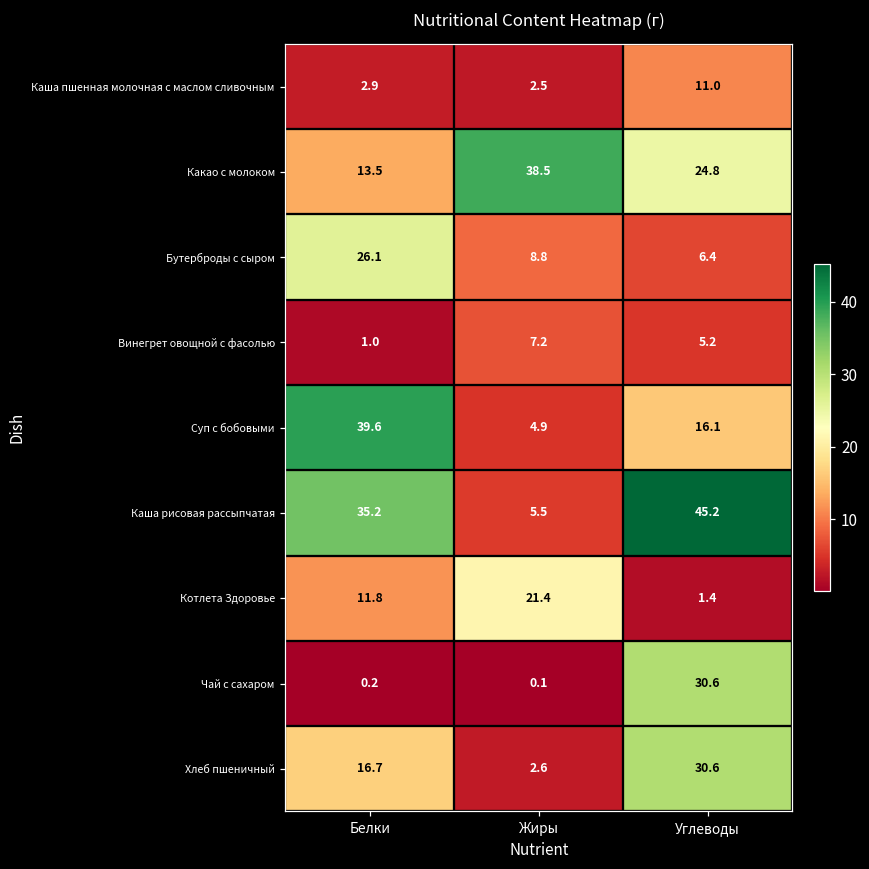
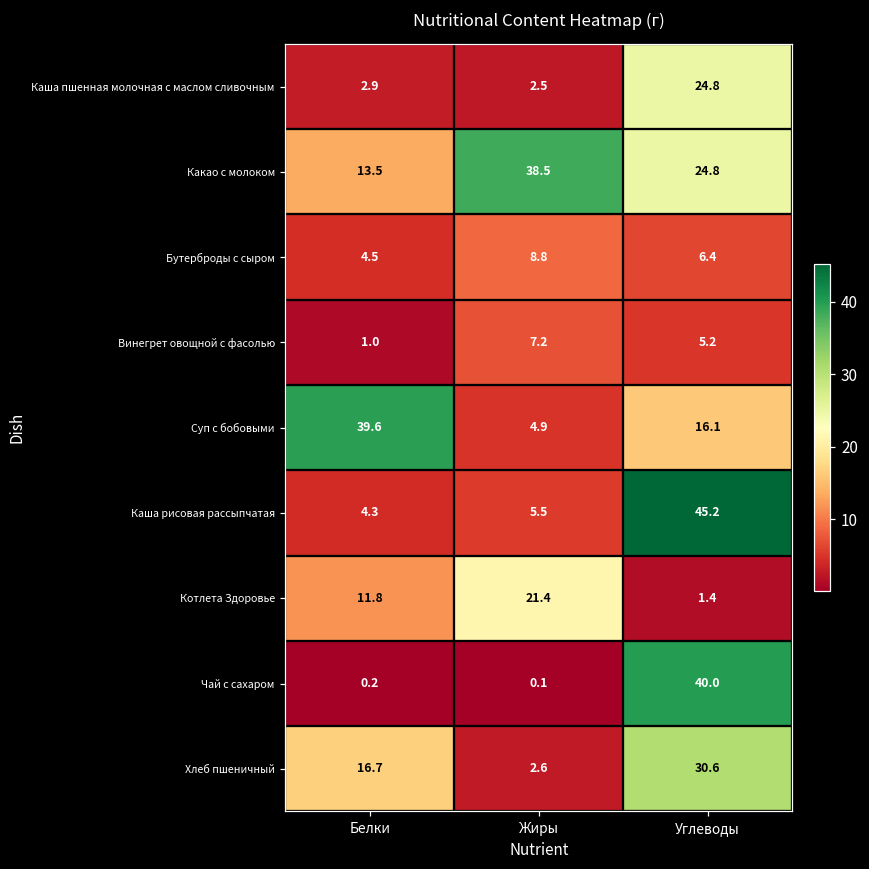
  {
    "Каша пшенная молочная с маслом сливочным": {
      "Белки": 2.9,
      "Жиры": 2.5,
-     "Углеводы": 11.0
+     "Углеводы": 24.8
    },
    "Какао с молоком": {
      "Белки": 13.5,
      "Жиры": 38.5,
      "Углеводы": 24.8
    },
    "Бутерброды с сыром": {
-     "Белки": 26.1,
+     "Белки": 4.5,
      "Жиры": 8.8,
      "Углеводы": 6.4
    },
    "Винегрет овощной с фасолью": {
      "Белки": 1.0,
      "Жиры": 7.2,
      "Углеводы": 5.2
    },
    "Суп с бобовыми": {
      "Белки": 39.6,
      "Жиры": 4.9,
      "Углеводы": 16.1
    },
    "Каша рисовая рассыпчатая": {
-     "Белки": 35.2,
+     "Белки": 4.3,
      "Жиры": 5.5,
      "Углеводы": 45.2
    },
    "Котлета Здоровье": {
      "Белки": 11.8,
      "Жиры": 21.4,
      "Углеводы": 1.4
    },
    "Чай с сахаром": {
      "Белки": 0.2,
      "Жиры": 0.1,
-     "Углеводы": 30.6
+     "Углеводы": 40.0
    },
    "Хлеб пшеничный": {
      "Белки": 16.7,
      "Жиры": 2.6,
      "Углеводы": 30.6
    }
  }
